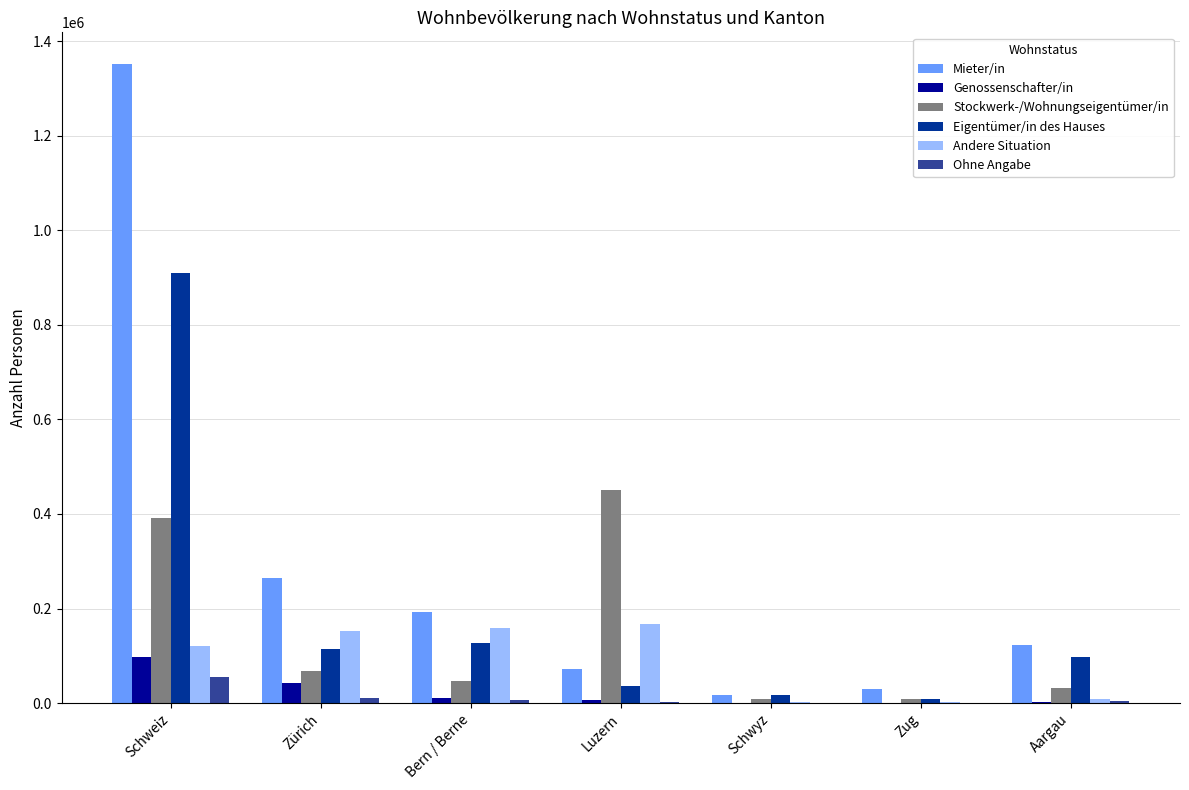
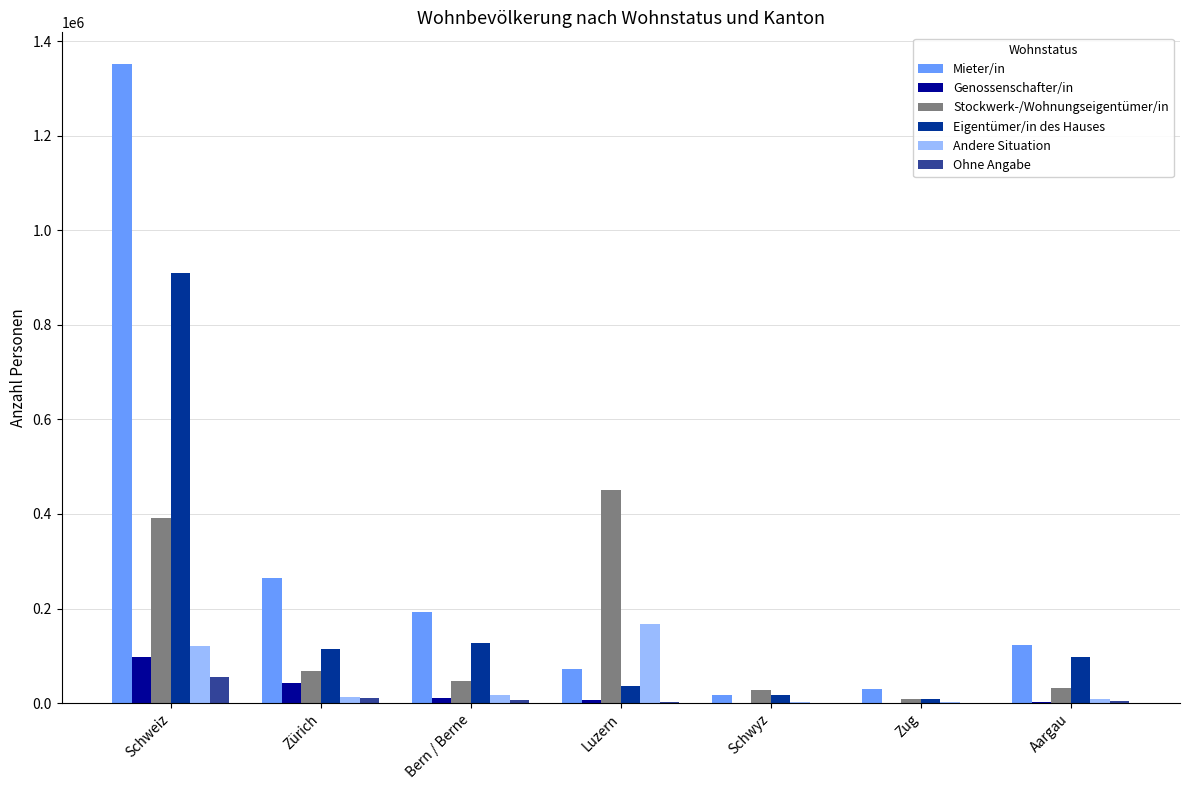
  {
    "Mieter/in": {
      "Schweiz": 1350000,
      "Zürich": 260000,
      "Bern / Berne": 190000,
      "Luzern": 70000,
      "Schwyz": 20000,
      "Zug": 30000,
      "Aargau": 120000
    },
    "Stockwerk-/Wohnungseigentümer/in": {
      "Schweiz": 390000,
      "Zürich": 70000,
      "Bern / Berne": 50000,
      "Luzern": 450000,
-     "Schwyz": 10000,
+     "Schwyz": 30000,
      "Zug": 10000,
      "Aargau": 30000
    },
    "Andere Situation": {
      "Schweiz": 120000,
-     "Zürich": 150000,
-     "Bern / Berne": 160000,
+     "Zürich": 10000,
+     "Bern / Berne": 20000,
      "Luzern": 170000,
      "Aargau": 10000
    }
  }
